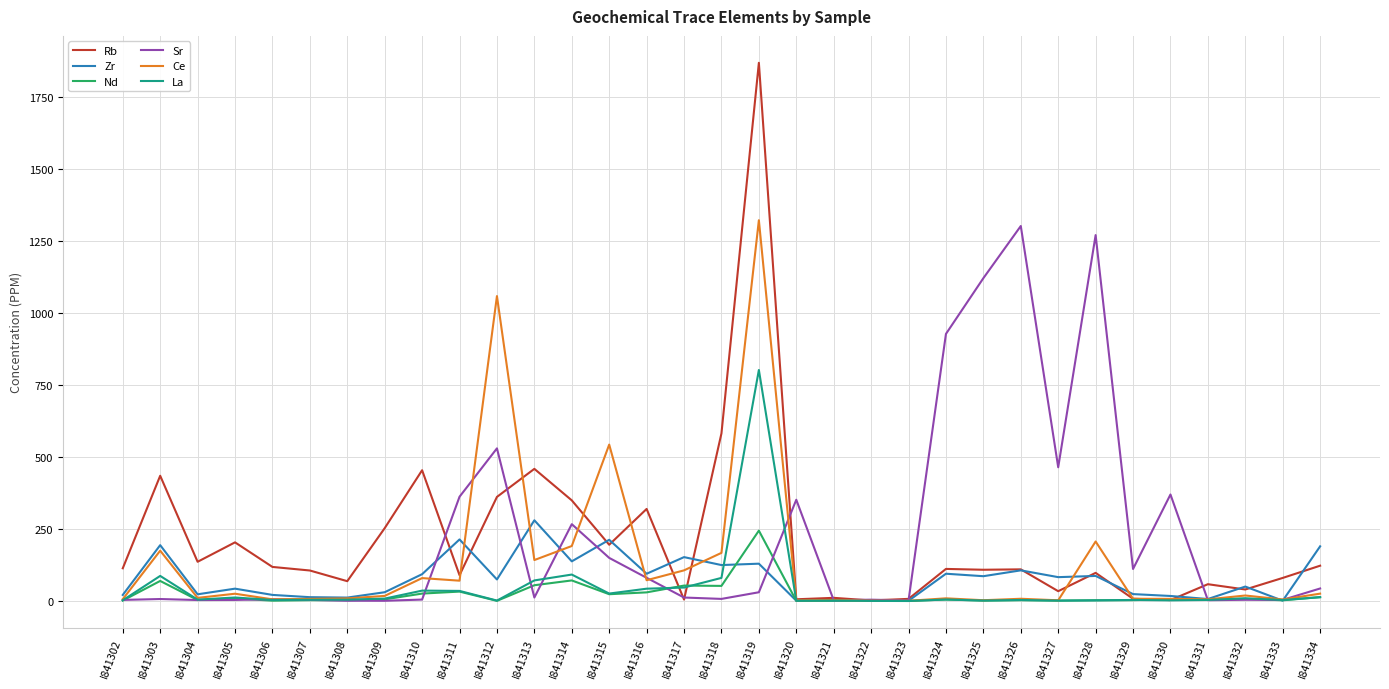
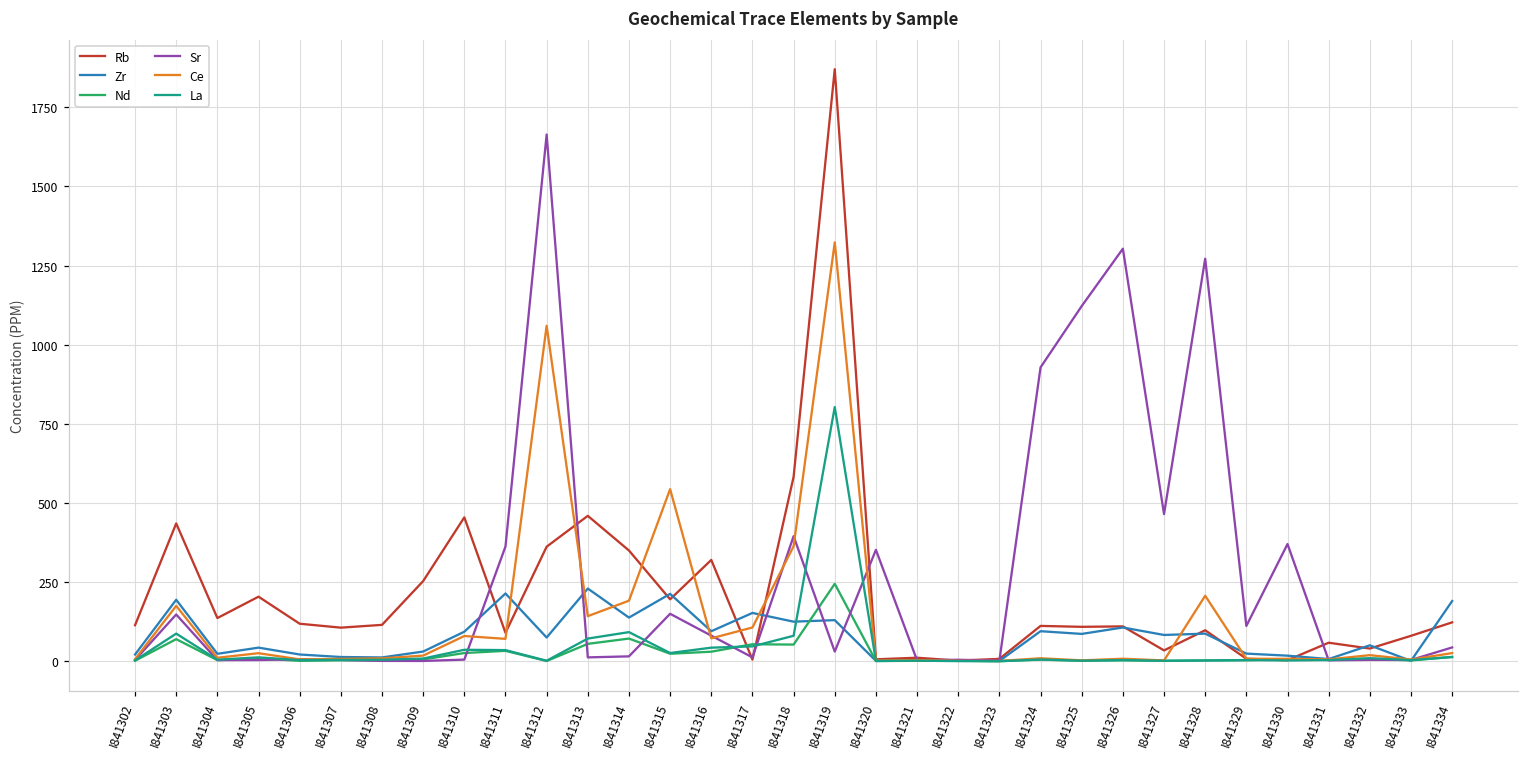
  {
    "Rb": {
      "I841302": 110,
      "I841303": 440,
      "I841304": 140,
      "I841305": 200,
      "I841306": 120,
      "I841307": 110,
-     "I841308": 70,
+     "I841308": 120,
      "I841309": 250,
      "I841310": 450,
      "I841311": 90,
      "I841312": 360,
      "I841313": 460,
      "I841314": 350,
      "I841315": 200,
      "I841316": 320,
      "I841318": 580,
      "I841319": 1870,
      "I841324": 110,
      "I841325": 110,
      "I841327": 30,
      "I841328": 100,
      "I841331": 60,
      "I841332": 40,
      "I841333": 80,
      "I841334": 120
    },
    "Zr": {
      "I841302": 20,
      "I841303": 190,
      "I841304": 20,
      "I841305": 40,
      "I841306": 20,
      "I841309": 30,
      "I841310": 90,
      "I841311": 210,
      "I841312": 80,
-     "I841313": 280,
+     "I841313": 230,
      "I841314": 140,
      "I841315": 210,
      "I841316": 100,
      "I841317": 150,
      "I841318": 130,
      "I841319": 130,
      "I841324": 100,
      "I841325": 90,
      "I841327": 80,
      "I841328": 90,
      "I841329": 20,
      "I841330": 20,
      "I841332": 50,
      "I841334": 190
    },
    "Sr": {
-     "I841303": 10,
+     "I841303": 150,
      "I841310": 10,
      "I841311": 360,
-     "I841312": 530,
+     "I841312": 1660,
      "I841313": 10,
-     "I841314": 270,
+     "I841314": 20,
      "I841315": 150,
-     "I841318": 10,
+     "I841318": 400,
      "I841319": 30,
      "I841320": 350,
      "I841324": 930,
      "I841325": 1120,
      "I841326": 1300,
      "I841327": 470,
      "I841328": 1270,
      "I841329": 110,
      "I841330": 370,
      "I841334": 40
    },
    "Ce": {
      "I841303": 180,
      "I841305": 30,
      "I841309": 20,
      "I841310": 80,
      "I841311": 70,
      "I841312": 1060,
      "I841313": 140,
      "I841314": 190,
      "I841315": 540,
      "I841317": 110,
-     "I841318": 170,
+     "I841318": 360,
      "I841319": 1320,
      "I841328": 210,
      "I841332": 20,
      "I841334": 30
    }
  }
